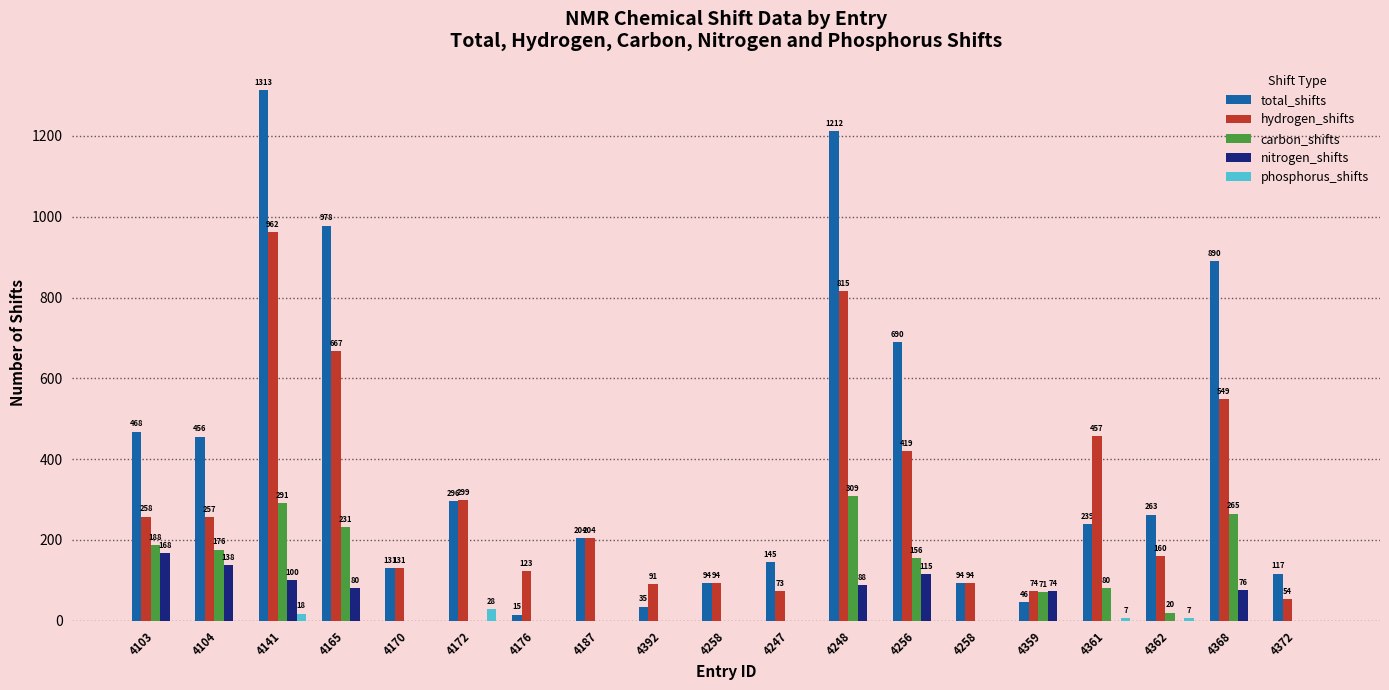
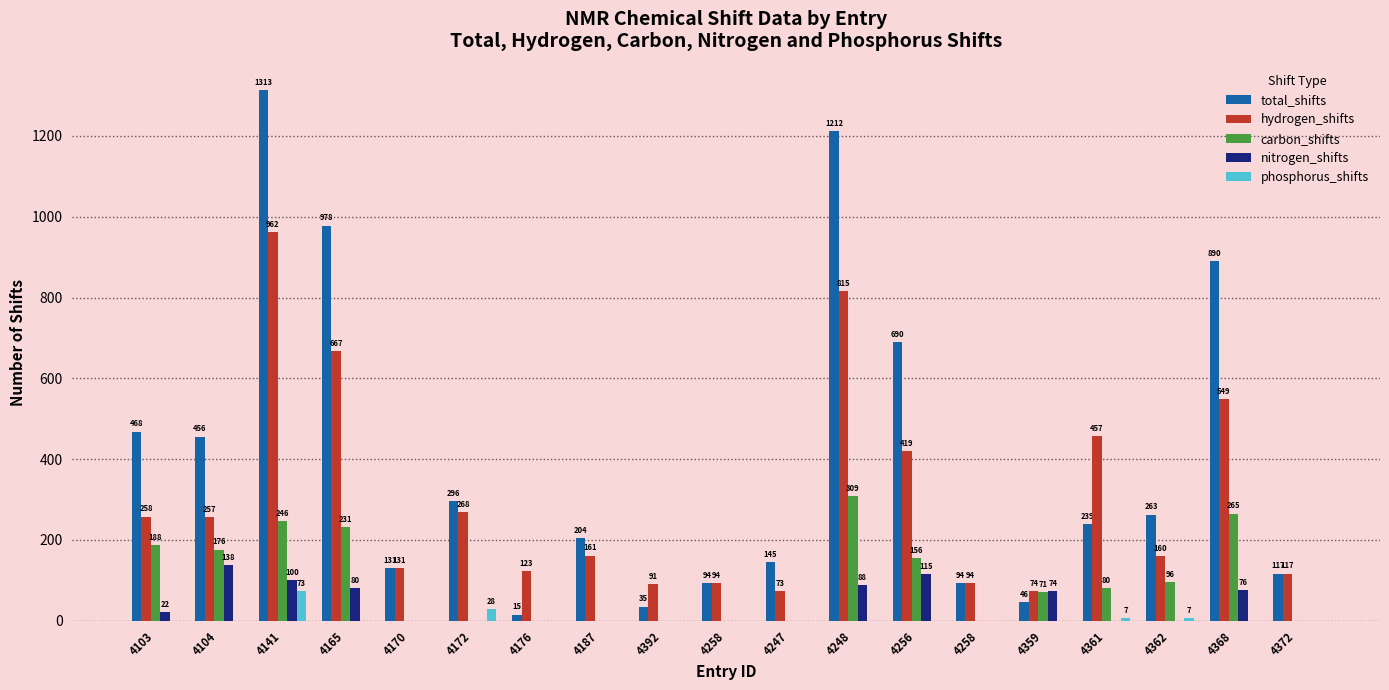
  {
    "total_shifts": {
      "4103": 468,
      "4104": 456,
      "4141": 1313,
      "4165": 978,
      "4176": 15,
      "4392": 35,
      "4247": 145,
      "4248": 1212,
      "4256": 690,
      "4359": 46,
      "4361": 239,
      "4362": 263,
      "4368": 890,
      "4372": 117
    },
    "hydrogen_shifts": {
      "4103": 258,
      "4104": 257,
      "4141": 962,
      "4165": 667,
-     "4172": 299,
+     "4172": 268,
      "4176": 123,
-     "4187": 204,
+     "4187": 161,
      "4392": 91,
      "4247": 73,
      "4248": 815,
      "4256": 419,
      "4359": 74,
      "4361": 457,
      "4362": 160,
      "4368": 549,
-     "4372": 54
+     "4372": 117
    },
    "carbon_shifts": {
      "4103": 188,
      "4104": 176,
-     "4141": 291,
+     "4141": 246,
      "4165": 231,
      "4248": 309,
      "4256": 156,
      "4359": 71,
      "4361": 80,
-     "4362": 20,
+     "4362": 96,
      "4368": 265
    },
    "nitrogen_shifts": {
-     "4103": 168,
+     "4103": 22,
      "4104": 138,
      "4141": 100,
      "4165": 80,
      "4248": 88,
      "4256": 115,
      "4359": 74,
      "4368": 76
    },
    "phosphorus_shifts": {
-     "4141": 18,
+     "4141": 73,
      "4172": 28,
      "4361": 7,
      "4362": 7
    }
  }
